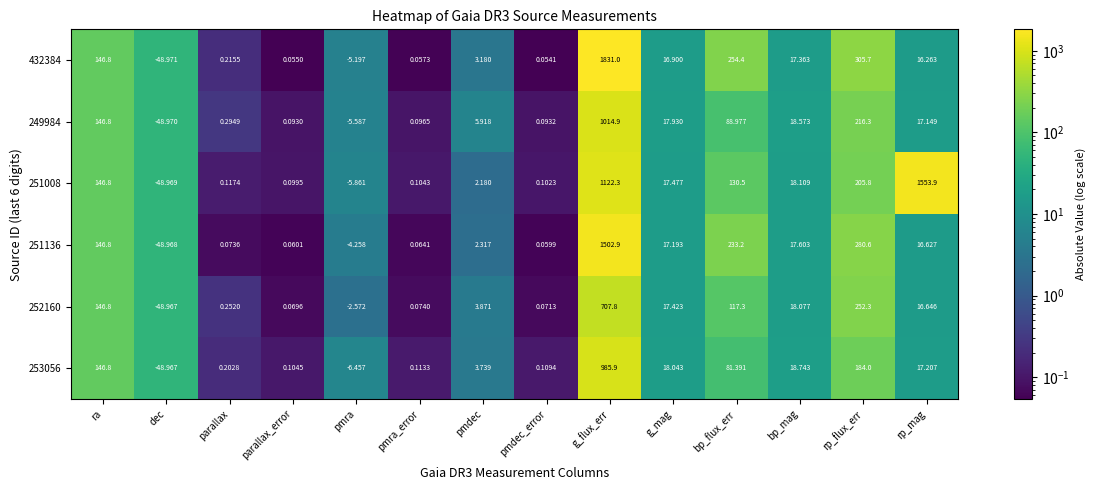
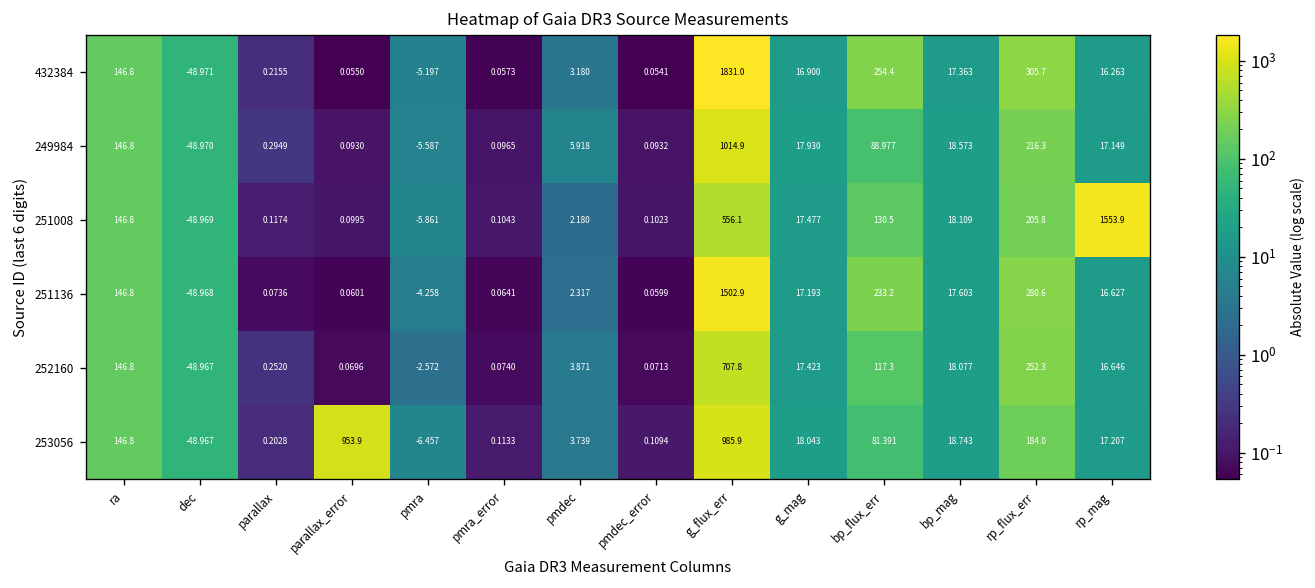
  {
    "432384": {
      "ra": 146.8,
      "dec": -48.971,
      "parallax": 0.2155,
      "parallax_error": 0.0550,
      "pmra": -5.197,
      "pmra_error": 0.0573,
      "pmdec": 3.180,
      "pmdec_error": 0.0541,
      "g_flux_err": 1831.0,
      "g_mag": 16.900,
      "bp_flux_err": 254.4,
      "bp_mag": 17.363,
      "rp_flux_err": 305.7,
      "rp_mag": 16.263
    },
    "249984": {
      "ra": 146.8,
      "dec": -48.970,
      "parallax": 0.2949,
      "parallax_error": 0.0930,
      "pmra": -5.587,
      "pmra_error": 0.0965,
      "pmdec": 5.918,
      "pmdec_error": 0.0932,
      "g_flux_err": 1014.9,
      "g_mag": 17.930,
      "bp_flux_err": 88.977,
      "bp_mag": 18.573,
      "rp_flux_err": 216.3,
      "rp_mag": 17.149
    },
    "251008": {
      "ra": 146.8,
      "dec": -48.969,
      "parallax": 0.1174,
      "parallax_error": 0.0995,
      "pmra": -5.861,
      "pmra_error": 0.1043,
      "pmdec": 2.180,
      "pmdec_error": 0.1023,
-     "g_flux_err": 1122.3,
+     "g_flux_err": 556.1,
      "g_mag": 17.477,
      "bp_flux_err": 130.5,
      "bp_mag": 18.109,
      "rp_flux_err": 205.8,
      "rp_mag": 1553.9
    },
    "251136": {
      "ra": 146.8,
      "dec": -48.968,
      "parallax": 0.0736,
      "parallax_error": 0.0601,
      "pmra": -4.258,
      "pmra_error": 0.0641,
      "pmdec": 2.317,
      "pmdec_error": 0.0599,
      "g_flux_err": 1502.9,
      "g_mag": 17.193,
      "bp_flux_err": 233.2,
      "bp_mag": 17.603,
      "rp_flux_err": 280.6,
      "rp_mag": 16.627
    },
    "252160": {
      "ra": 146.8,
      "dec": -48.967,
      "parallax": 0.2520,
      "parallax_error": 0.0696,
      "pmra": -2.572,
      "pmra_error": 0.0740,
      "pmdec": 3.871,
      "pmdec_error": 0.0713,
      "g_flux_err": 707.8,
      "g_mag": 17.423,
      "bp_flux_err": 117.3,
      "bp_mag": 18.077,
      "rp_flux_err": 252.3,
      "rp_mag": 16.646
    },
    "253056": {
      "ra": 146.8,
      "dec": -48.967,
      "parallax": 0.2028,
-     "parallax_error": 0.1045,
+     "parallax_error": 953.9,
      "pmra": -6.457,
      "pmra_error": 0.1133,
      "pmdec": 3.739,
      "pmdec_error": 0.1094,
      "g_flux_err": 985.9,
      "g_mag": 18.043,
      "bp_flux_err": 81.391,
      "bp_mag": 18.743,
      "rp_flux_err": 184.0,
      "rp_mag": 17.207
    }
  }
